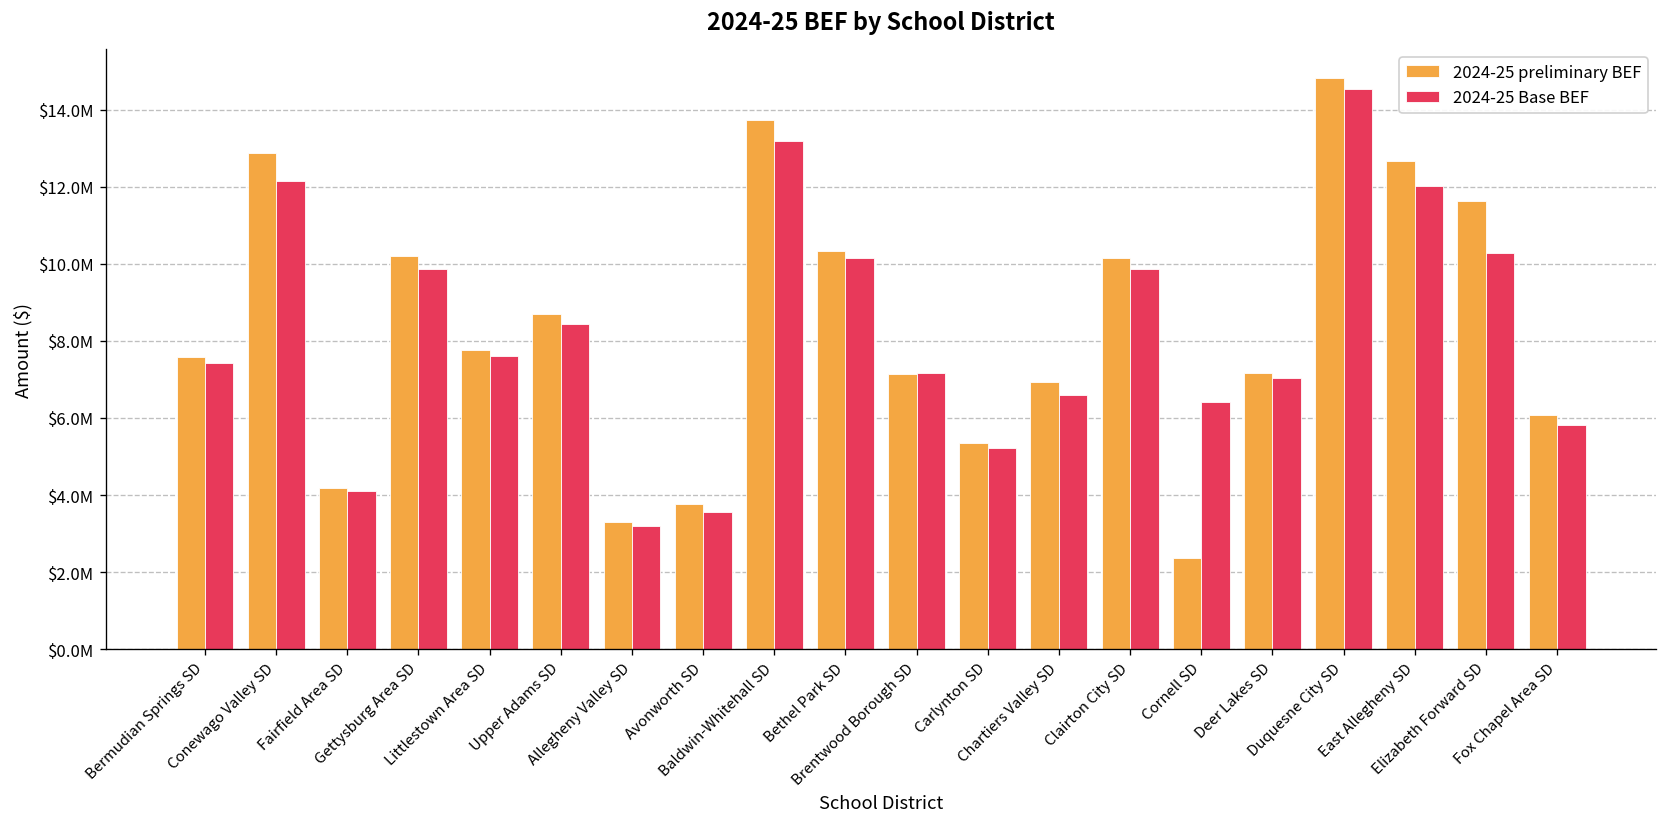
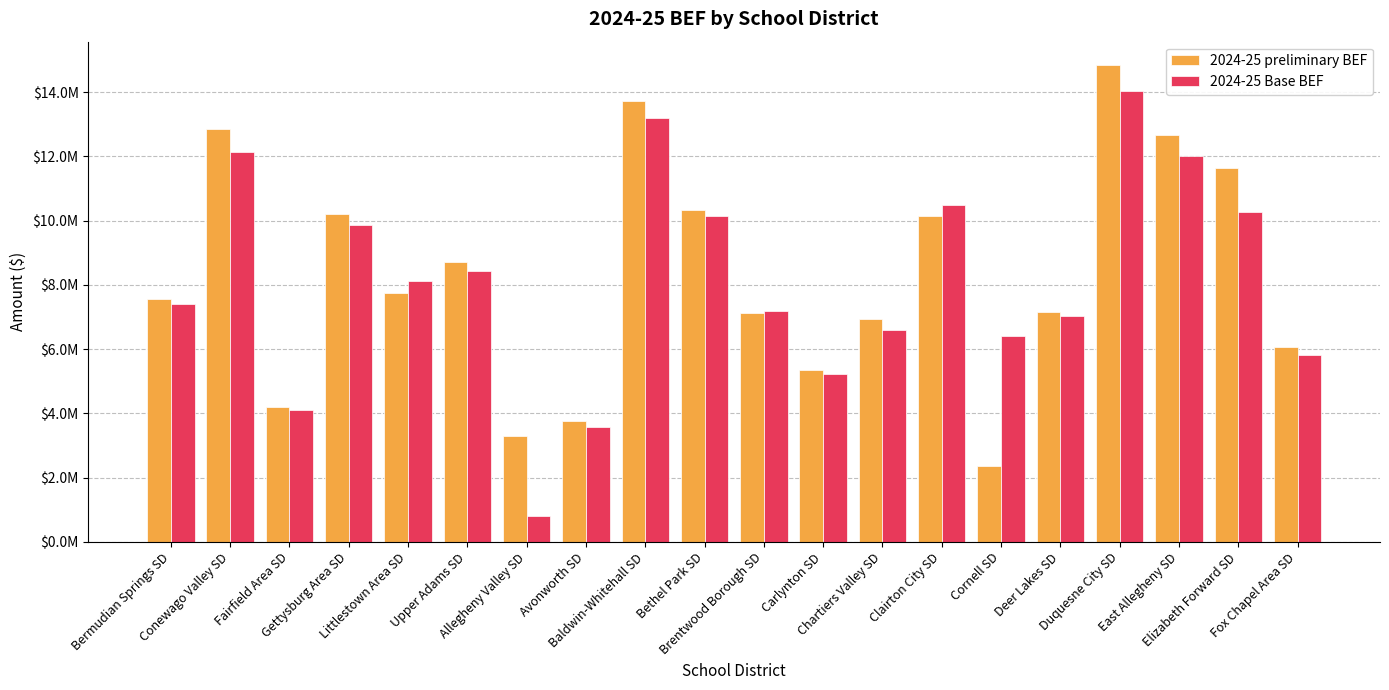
  {
    "2024-25 preliminary BEF": {
      "Bermudian Springs SD": "$7600000",
      "Conewago Valley SD": "$12900000",
      "Fairfield Area SD": "$4200000",
      "Gettysburg Area SD": "$10200000",
      "Littlestown Area SD": "$7800000",
      "Upper Adams SD": "$8700000",
      "Allegheny Valley SD": "$3300000",
      "Avonworth SD": "$3800000",
      "Baldwin-Whitehall SD": "$13700000",
      "Bethel Park SD": "$10300000",
      "Brentwood Borough SD": "$7100000",
      "Carlynton SD": "$5400000",
      "Chartiers Valley SD": "$6900000",
      "Clairton City SD": "$10100000",
      "Cornell SD": "$2400000",
      "Deer Lakes SD": "$7200000",
      "Duquesne City SD": "$14800000",
      "East Allegheny SD": "$12700000",
      "Elizabeth Forward SD": "$11600000",
      "Fox Chapel Area SD": "$6100000"
    },
    "2024-25 Base BEF": {
      "Bermudian Springs SD": "$7400000",
      "Conewago Valley SD": "$12100000",
      "Fairfield Area SD": "$4100000",
      "Gettysburg Area SD": "$9900000",
-     "Littlestown Area SD": "$7600000",
+     "Littlestown Area SD": "$8100000",
      "Upper Adams SD": "$8400000",
-     "Allegheny Valley SD": "$3200000",
+     "Allegheny Valley SD": "$800000",
      "Avonworth SD": "$3600000",
      "Baldwin-Whitehall SD": "$13200000",
      "Bethel Park SD": "$10100000",
      "Brentwood Borough SD": "$7200000",
      "Carlynton SD": "$5200000",
      "Chartiers Valley SD": "$6600000",
-     "Clairton City SD": "$9900000",
+     "Clairton City SD": "$10500000",
      "Cornell SD": "$6400000",
      "Deer Lakes SD": "$7000000",
-     "Duquesne City SD": "$14500000",
+     "Duquesne City SD": "$14000000",
      "East Allegheny SD": "$12000000",
      "Elizabeth Forward SD": "$10300000",
      "Fox Chapel Area SD": "$5800000"
    }
  }
